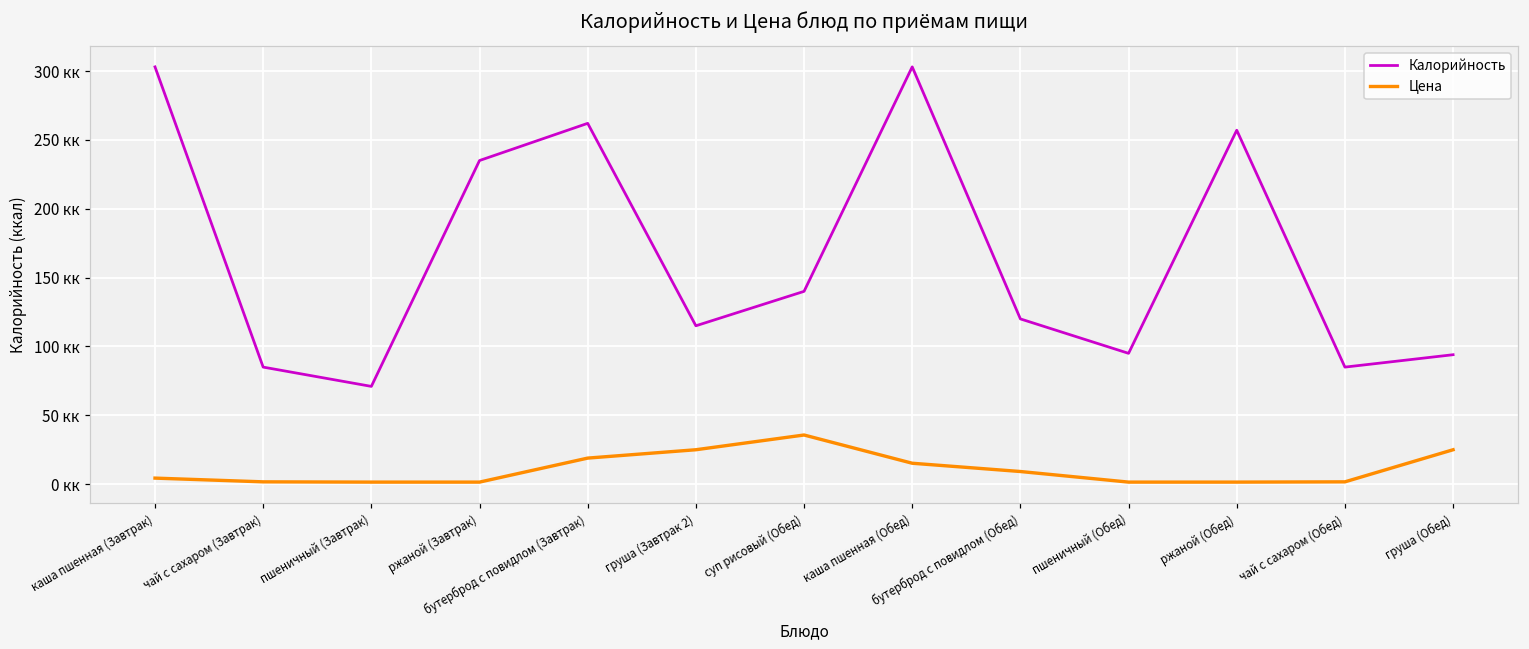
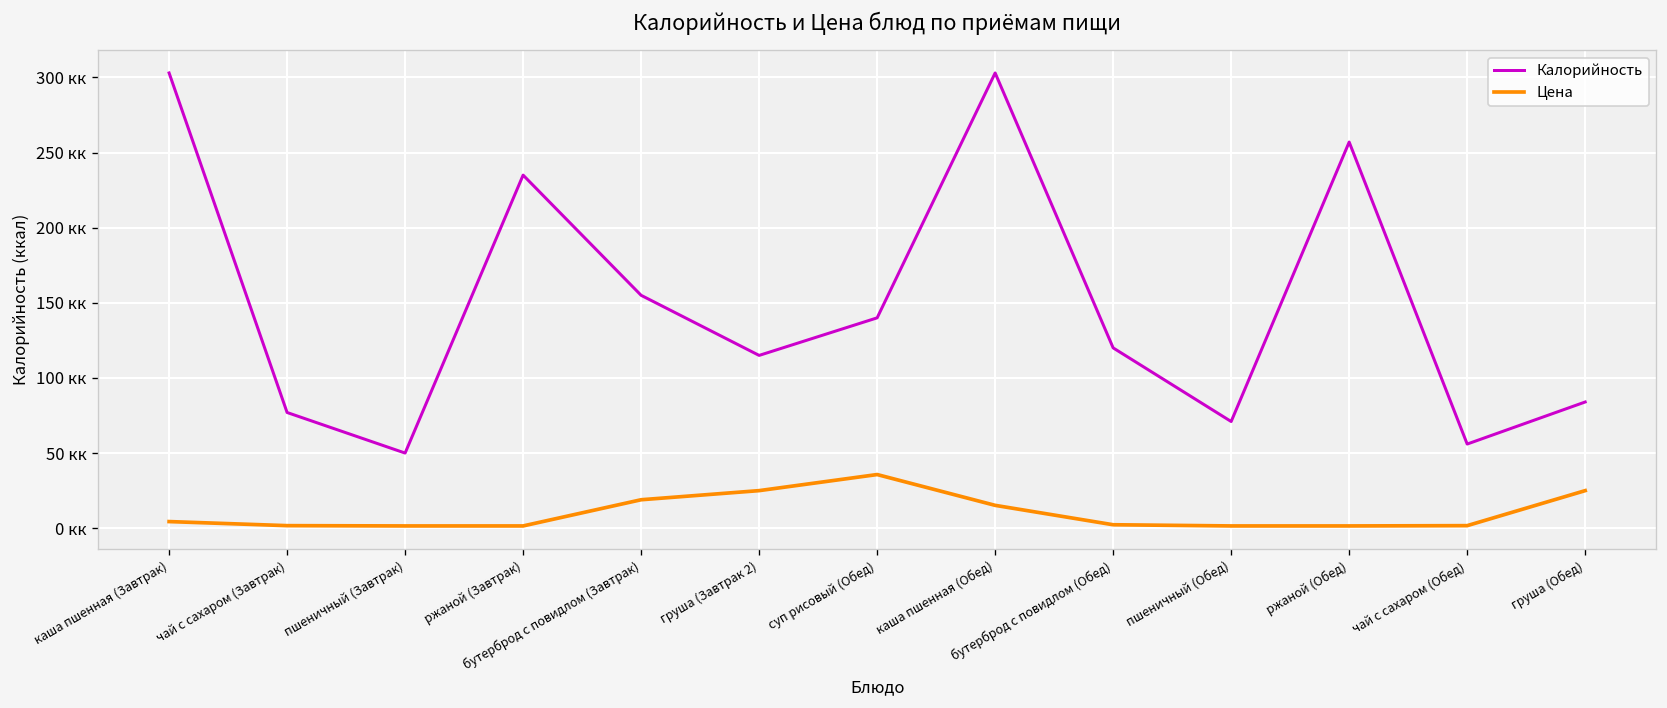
  {
    "Калорийность": {
      "каша пшенная (Завтрак)": "303 кк",
-     "чай с сахаром (Завтрак)": "85 кк",
-     "пшеничный (Завтрак)": "71 кк",
+     "чай с сахаром (Завтрак)": "77 кк",
+     "пшеничный (Завтрак)": "50 кк",
      "ржаной (Завтрак)": "235 кк",
-     "бутерброд с повидлом (Завтрак)": "262 кк",
+     "бутерброд с повидлом (Завтрак)": "155 кк",
      "груша (Завтрак 2)": "115 кк",
      "суп рисовый (Обед)": "140 кк",
      "каша пшенная (Обед)": "303 кк",
      "бутерброд с повидлом (Обед)": "120 кк",
-     "пшеничный (Обед)": "95 кк",
+     "пшеничный (Обед)": "71 кк",
      "ржаной (Обед)": "257 кк",
-     "чай с сахаром (Обед)": "85 кк",
-     "груша (Обед)": "94 кк"
+     "чай с сахаром (Обед)": "56 кк",
+     "груша (Обед)": "84 кк"
    },
    "Цена": {
      "каша пшенная (Завтрак)": "4 кк",
      "чай с сахаром (Завтрак)": "2 кк",
      "пшеничный (Завтрак)": "2 кк",
      "ржаной (Завтрак)": "2 кк",
      "бутерброд с повидлом (Завтрак)": "19 кк",
      "груша (Завтрак 2)": "25 кк",
      "суп рисовый (Обед)": "36 кк",
      "каша пшенная (Обед)": "15 кк",
-     "бутерброд с повидлом (Обед)": "9 кк",
+     "бутерброд с повидлом (Обед)": "2 кк",
      "пшеничный (Обед)": "2 кк",
      "ржаной (Обед)": "2 кк",
      "чай с сахаром (Обед)": "2 кк",
      "груша (Обед)": "25 кк"
    }
  }
